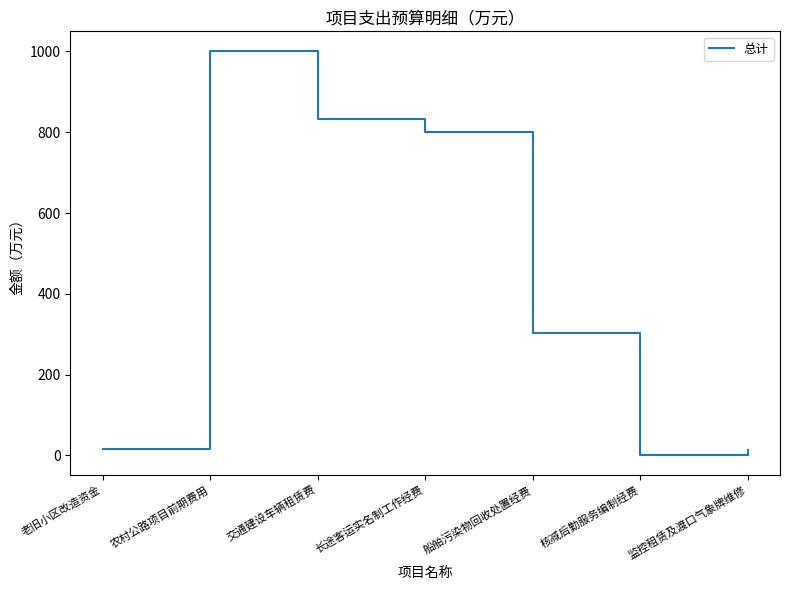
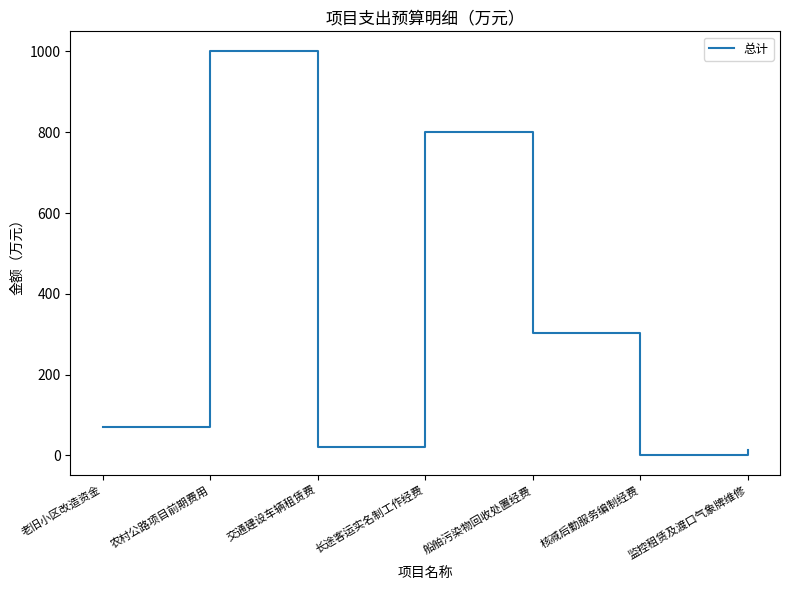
  {
-   "老旧小区改造资金": 20,
+   "老旧小区改造资金": 70,
    "农村公路项目前期费用": 1000,
-   "交通建设车辆租赁费": 830,
+   "交通建设车辆租赁费": 20,
    "长途客运实名制工作经费": 800,
    "船舶污染物回收处置经费": 300,
    "核减后勤服务编制经费": 0,
    "监控租赁及渡口气象牌维修": 10
  }
